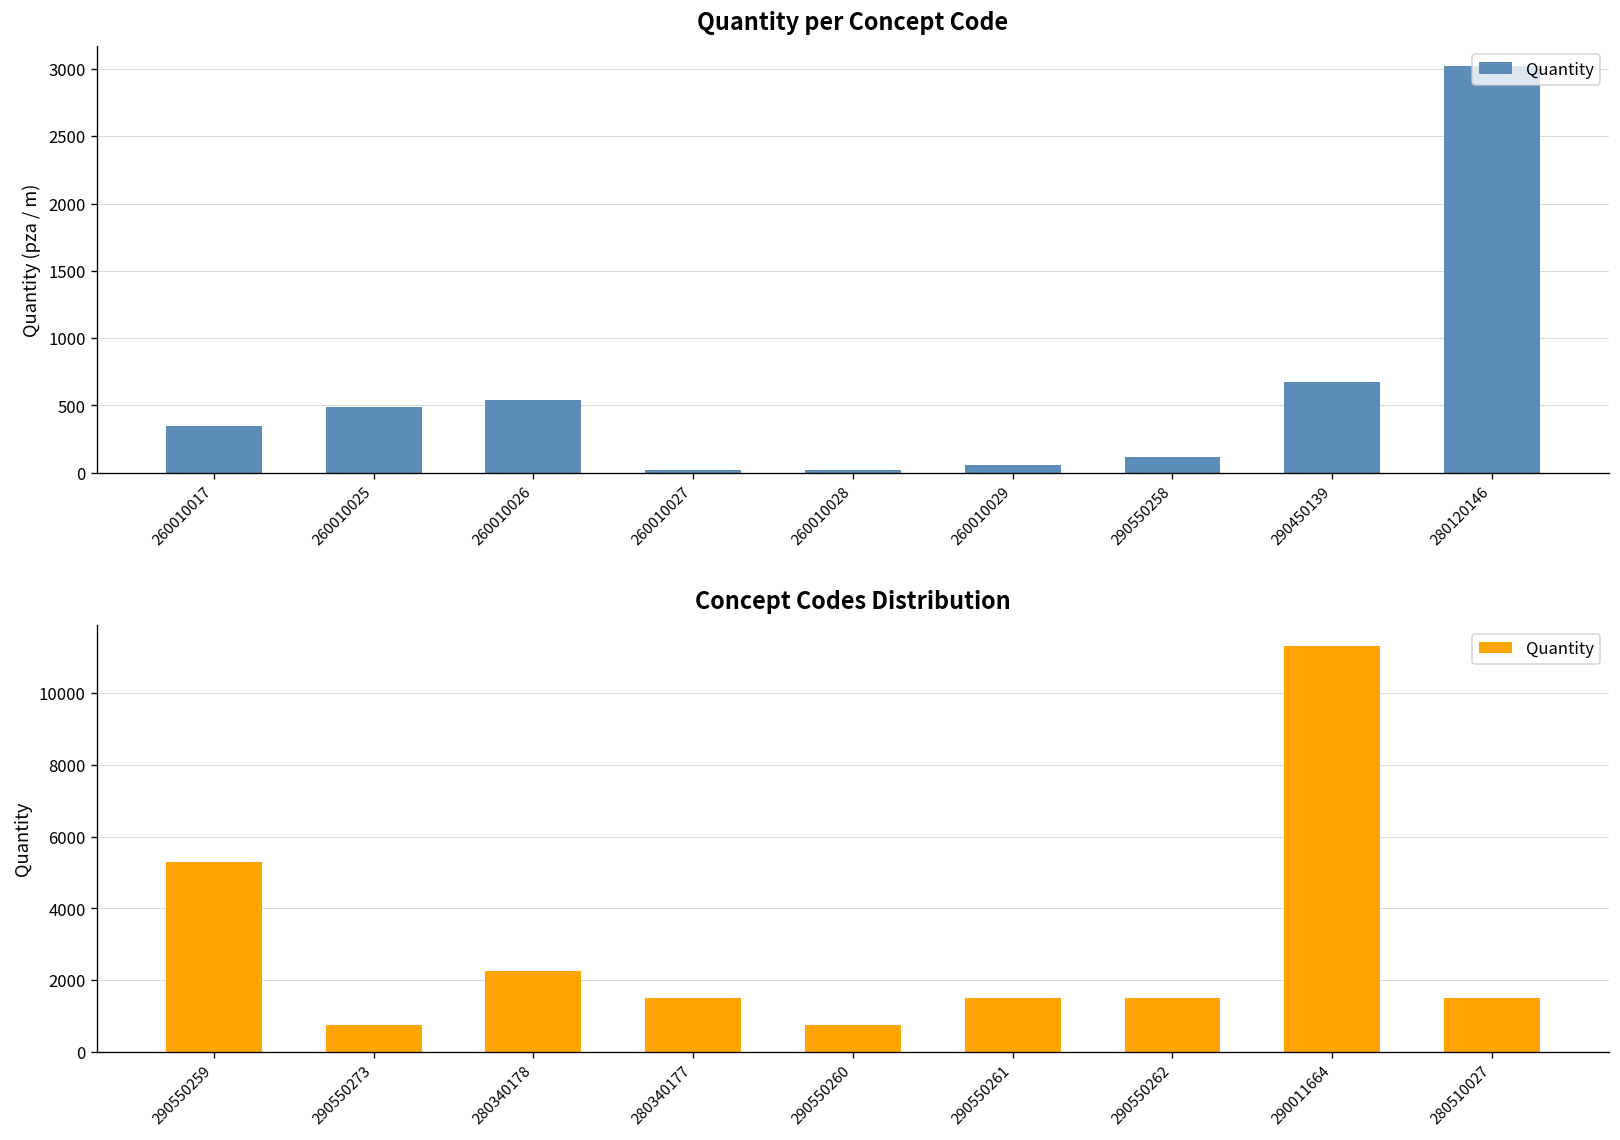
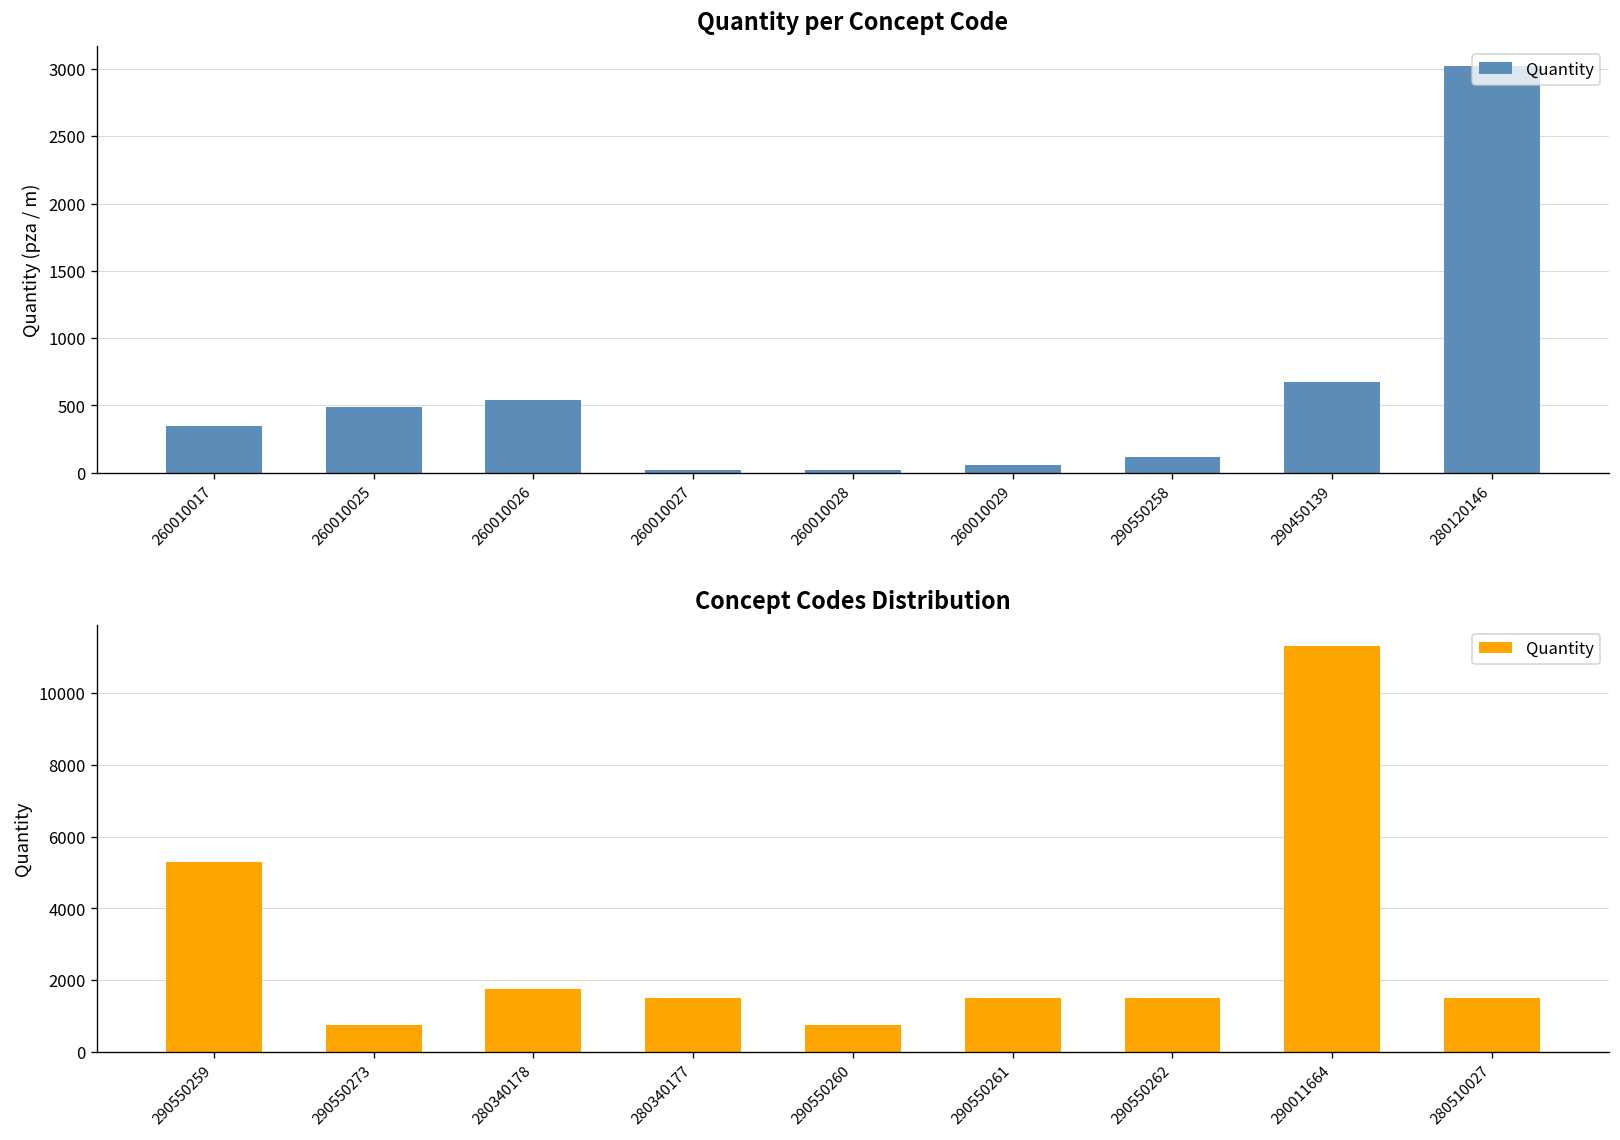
  {
    "Quantity per Concept Code": {
      "260010017": 350,
      "260010025": 490,
      "260010026": 540,
      "260010029": 60,
      "290550258": 110,
      "290450139": 680
    },
    "Concept Codes Distribution": {
      "290550259": 5300,
      "290550273": 800,
-     "280340178": 2300,
+     "280340178": 1800,
      "280340177": 1500,
      "290550260": 800,
      "290550261": 1500,
      "290550262": 1500,
      "290011664": 11300,
      "280510027": 1500
    }
  }
